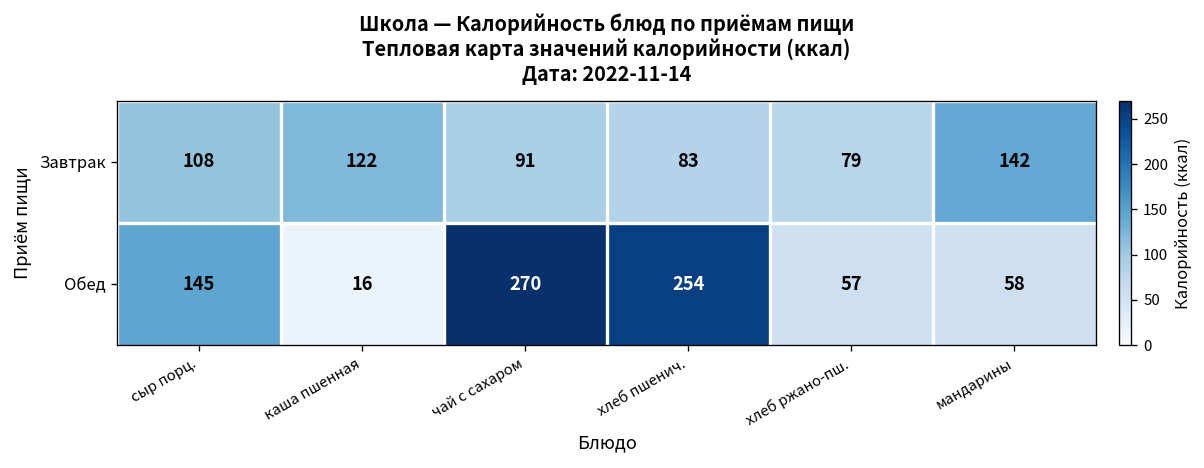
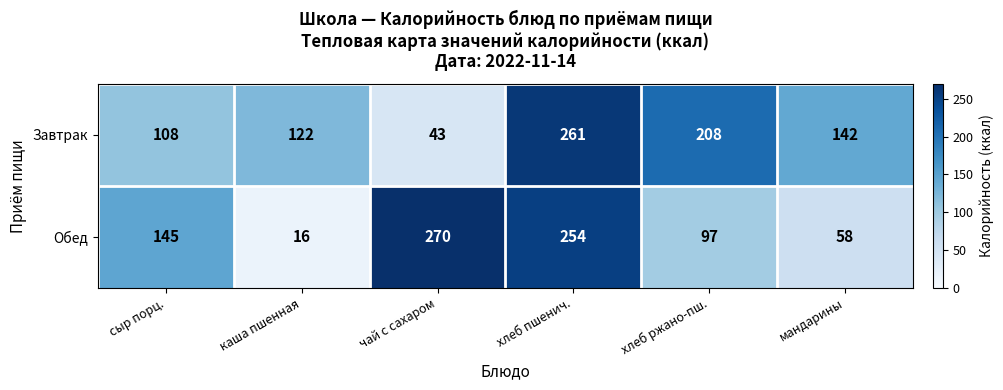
  {
    "Завтрак": {
      "сыр порц.": 108,
      "каша пшенная": 122,
-     "чай с сахаром": 91,
-     "хлеб пшенич.": 83,
-     "хлеб ржано-пш.": 79,
+     "чай с сахаром": 43,
+     "хлеб пшенич.": 261,
+     "хлеб ржано-пш.": 208,
      "мандарины": 142
    },
    "Обед": {
      "сыр порц.": 145,
      "каша пшенная": 16,
      "чай с сахаром": 270,
      "хлеб пшенич.": 254,
-     "хлеб ржано-пш.": 57,
+     "хлеб ржано-пш.": 97,
      "мандарины": 58
    }
  }
